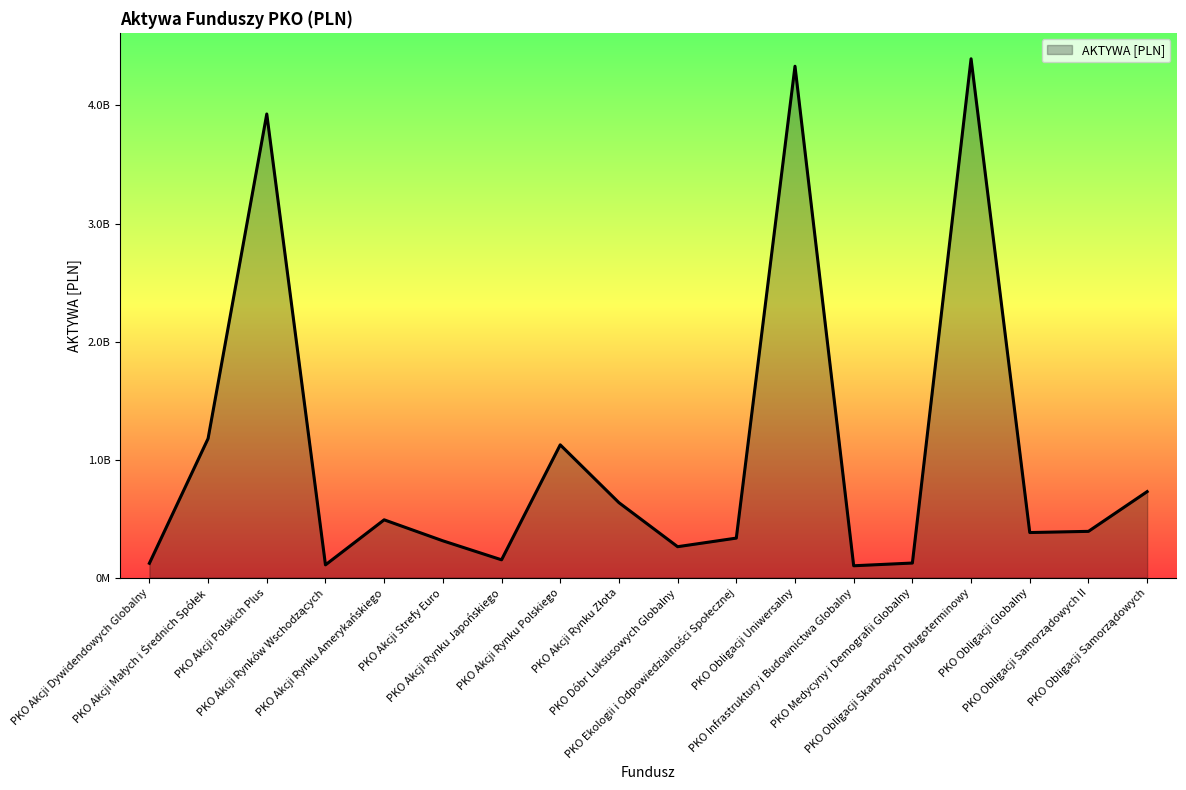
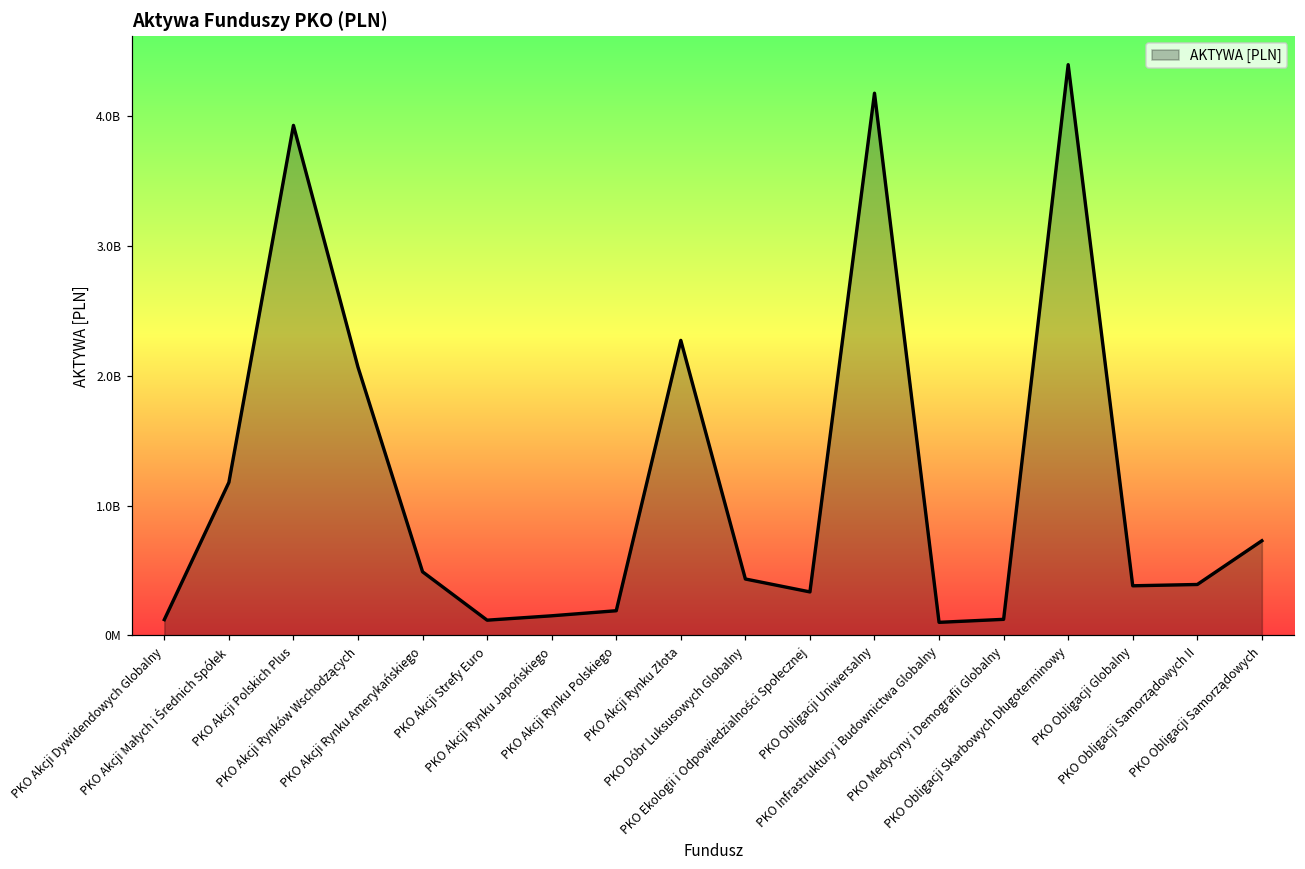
  {
    "PKO Akcji Dywidendowych Globalny": 120000000,
    "PKO Akcji Małych i Średnich Spółek": 1180000000,
    "PKO Akcji Polskich Plus": 3930000000,
-   "PKO Akcji Rynków Wschodzących": 110000000,
+   "PKO Akcji Rynków Wschodzących": 2070000000,
    "PKO Akcji Rynku Amerykańskiego": 490000000,
-   "PKO Akcji Strefy Euro": 310000000,
+   "PKO Akcji Strefy Euro": 120000000,
    "PKO Akcji Rynku Japońskiego": 150000000,
-   "PKO Akcji Rynku Polskiego": 1120000000,
-   "PKO Akcji Rynku Złota": 630000000,
-   "PKO Dóbr Luksusowych Globalny": 260000000,
+   "PKO Akcji Rynku Polskiego": 190000000,
+   "PKO Akcji Rynku Złota": 2270000000,
+   "PKO Dóbr Luksusowych Globalny": 430000000,
    "PKO Ekologii i Odpowiedzialności Społecznej": 330000000,
-   "PKO Obligacji Uniwersalny": 4330000000,
+   "PKO Obligacji Uniwersalny": 4180000000,
    "PKO Infrastruktury i Budownictwa Globalny": 100000000,
    "PKO Medycyny i Demografii Globalny": 120000000,
    "PKO Obligacji Skarbowych Długoterminowy": 4400000000,
    "PKO Obligacji Globalny": 380000000,
    "PKO Obligacji Samorządowych II": 390000000,
    "PKO Obligacji Samorządowych": 730000000
  }
